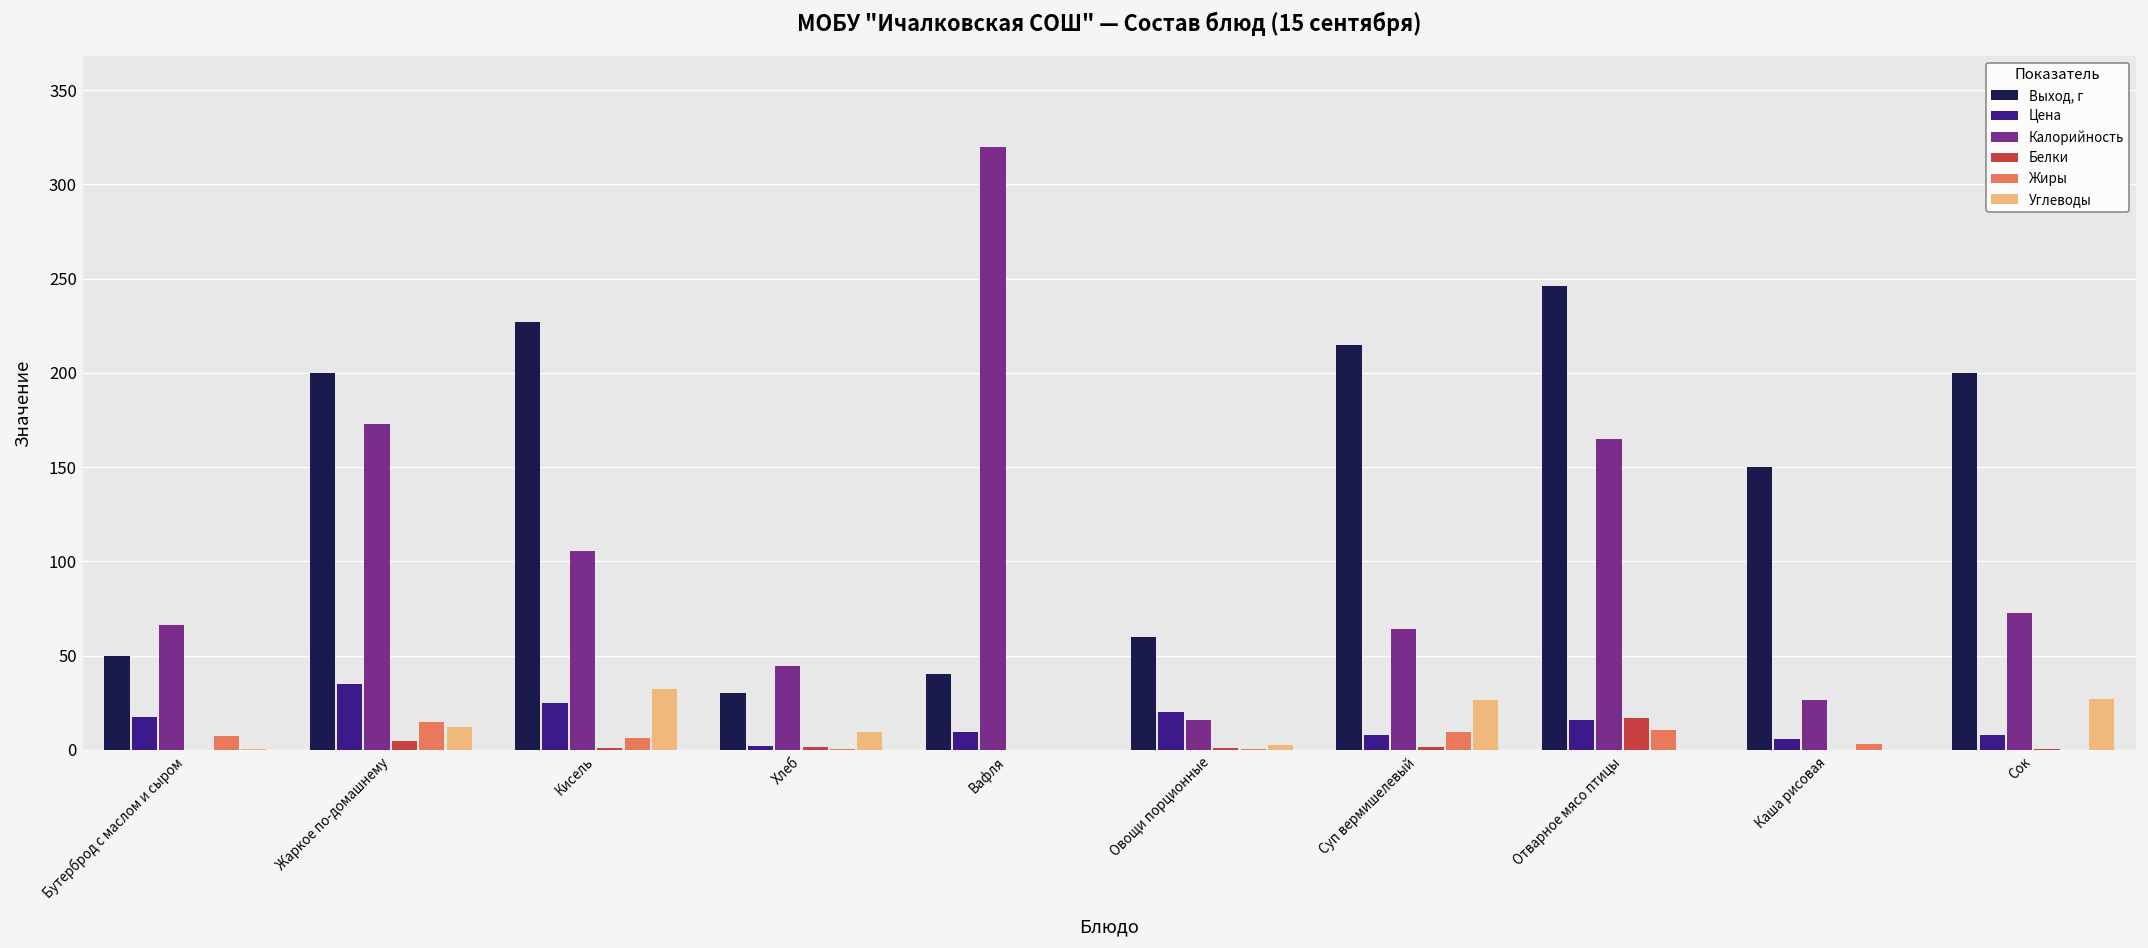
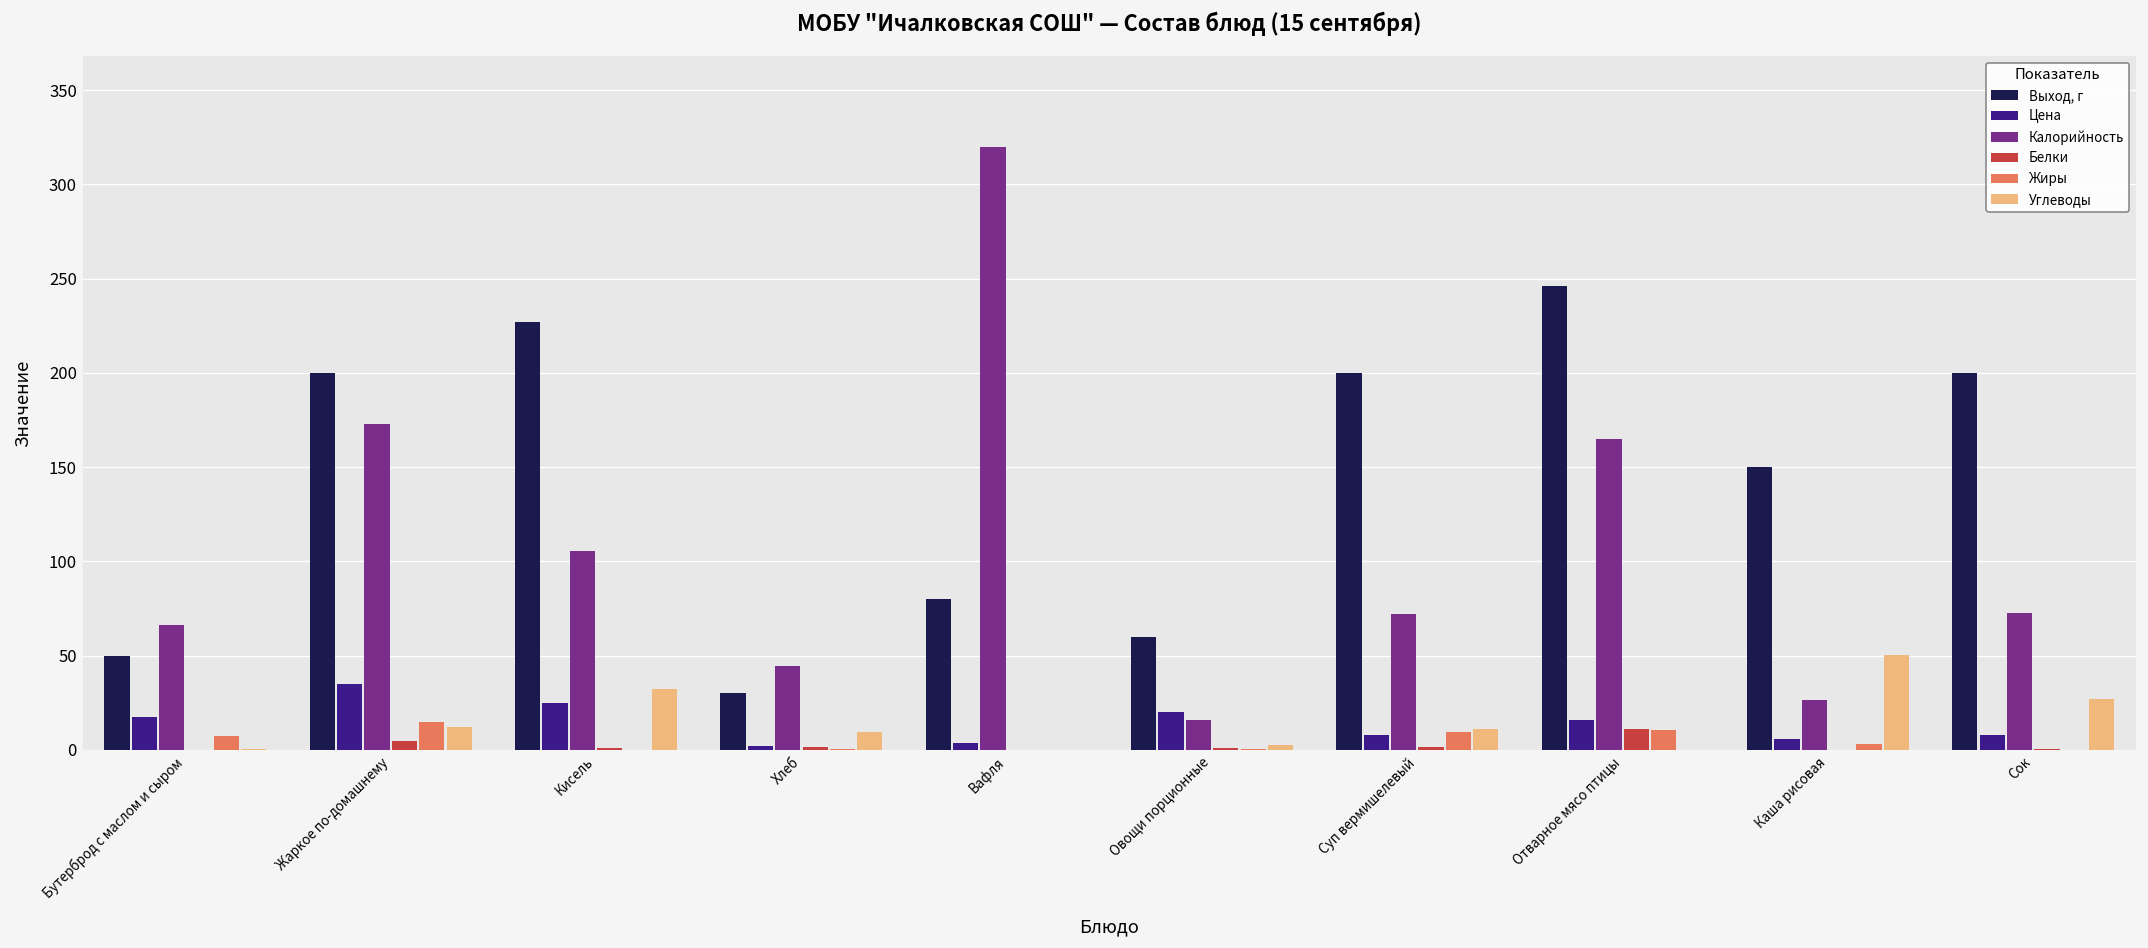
  {
    "Выход, г": {
      "Бутерброд с маслом и сыром": 50,
      "Жаркое по-домашнему": 200,
      "Кисель": 227,
      "Хлеб": 30,
-     "Вафля": 40,
+     "Вафля": 80,
      "Овощи порционные": 60,
-     "Суп вермишелевый": 215,
+     "Суп вермишелевый": 200,
      "Отварное мясо птицы": 246,
      "Каша рисовая": 150,
      "Сок": 200
    },
    "Цена": {
      "Бутерброд с маслом и сыром": 17,
      "Жаркое по-домашнему": 35,
      "Кисель": 25,
      "Хлеб": 2,
-     "Вафля": 9,
+     "Вафля": 4,
      "Овощи порционные": 20,
      "Суп вермишелевый": 8,
      "Отварное мясо птицы": 16,
      "Каша рисовая": 6,
      "Сок": 8
    },
    "Калорийность": {
      "Бутерброд с маслом и сыром": 66,
      "Жаркое по-домашнему": 173,
      "Кисель": 105,
      "Хлеб": 44,
      "Вафля": 320,
      "Овощи порционные": 16,
-     "Суп вермишелевый": 64,
+     "Суп вермишелевый": 72,
      "Отварное мясо птицы": 165,
      "Каша рисовая": 26,
      "Сок": 72
    },
    "Белки": {
      "Жаркое по-домашнему": 5,
      "Вафля": 0,
      "Суп вермишелевый": 2,
-     "Отварное мясо птицы": 17
+     "Отварное мясо птицы": 11
    },
    "Жиры": {
      "Бутерброд с маслом и сыром": 7,
      "Жаркое по-домашнему": 15,
-     "Кисель": 6,
+     "Кисель": 0,
      "Вафля": 0,
      "Суп вермишелевый": 9,
      "Отварное мясо птицы": 10,
      "Каша рисовая": 3,
      "Сок": 0
    },
    "Углеводы": {
      "Жаркое по-домашнему": 12,
      "Кисель": 32,
      "Хлеб": 9,
      "Вафля": 0,
      "Овощи порционные": 3,
-     "Суп вермишелевый": 26,
+     "Суп вермишелевый": 11,
      "Отварное мясо птицы": 0,
-     "Каша рисовая": 0,
+     "Каша рисовая": 50,
      "Сок": 27
    }
  }
